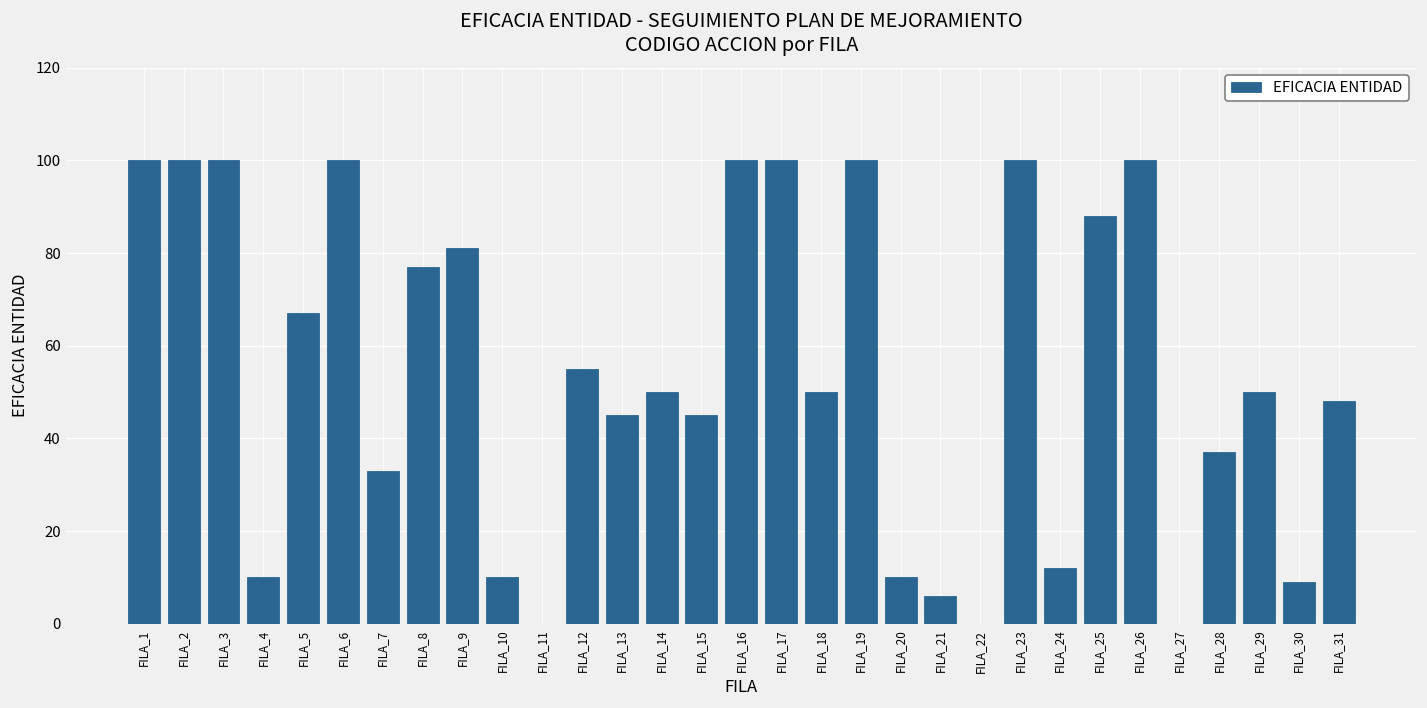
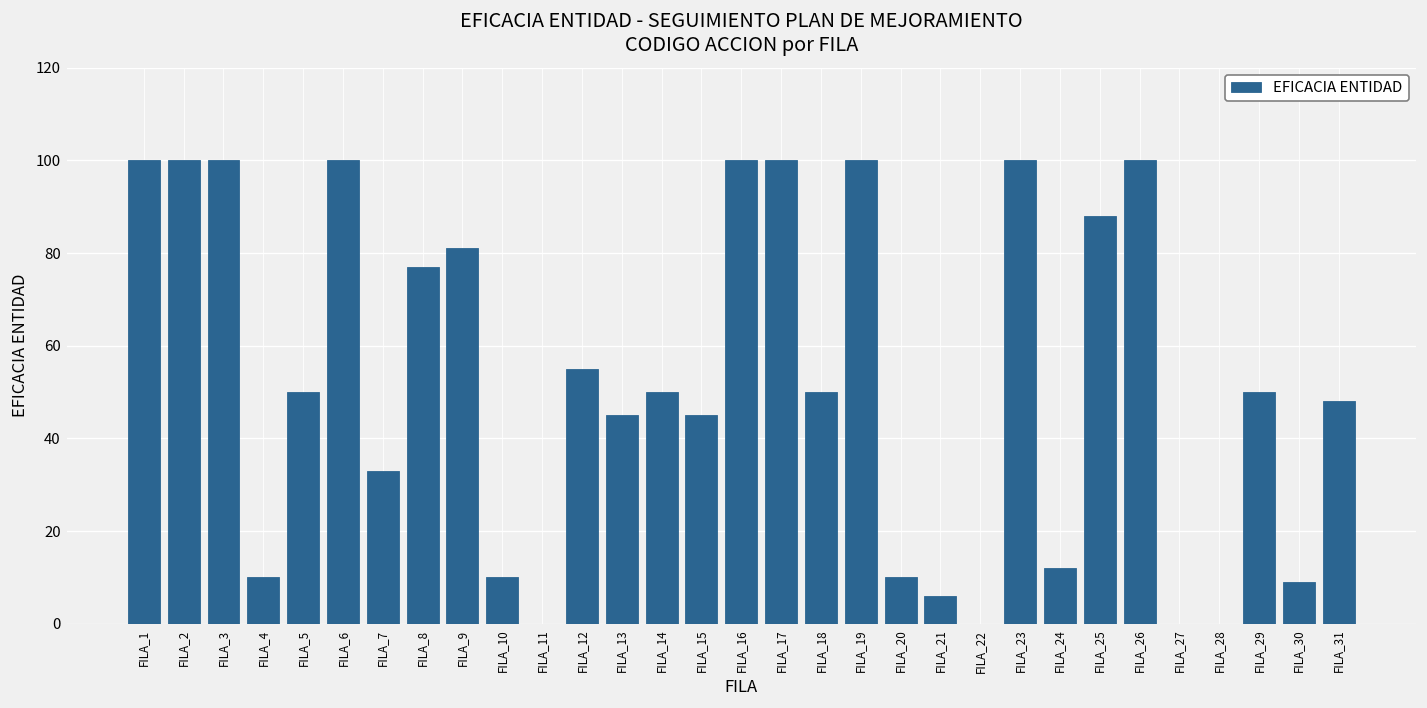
  {
    "FILA_1": 100,
    "FILA_2": 100,
    "FILA_3": 100,
    "FILA_4": 10,
-   "FILA_5": 67,
+   "FILA_5": 50,
    "FILA_6": 100,
    "FILA_7": 33,
    "FILA_8": 77,
    "FILA_9": 81,
    "FILA_10": 10,
    "FILA_11": 0,
    "FILA_12": 55,
    "FILA_13": 45,
    "FILA_14": 50,
    "FILA_15": 45,
    "FILA_16": 100,
    "FILA_17": 100,
    "FILA_18": 50,
    "FILA_19": 100,
    "FILA_20": 10,
    "FILA_21": 6,
    "FILA_22": 0,
    "FILA_23": 100,
    "FILA_24": 12,
    "FILA_25": 88,
    "FILA_26": 100,
    "FILA_27": 0,
-   "FILA_28": 37,
+   "FILA_28": 0,
    "FILA_29": 50,
    "FILA_30": 9,
    "FILA_31": 48
  }
